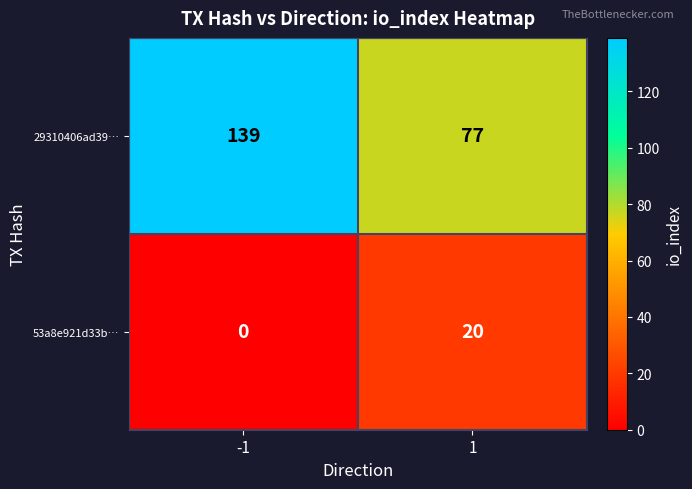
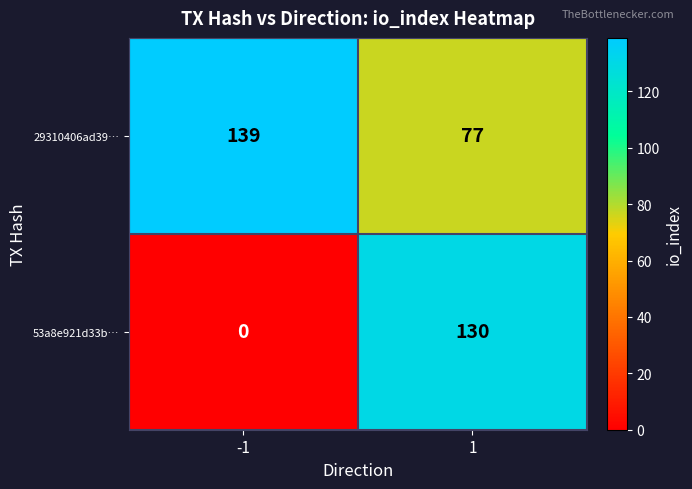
  {
    "29310406ad39…": {
      "-1": 139,
      "1": 77
    },
    "53a8e921d33b…": {
      "-1": 0,
-     "1": 20
+     "1": 130
    }
  }
